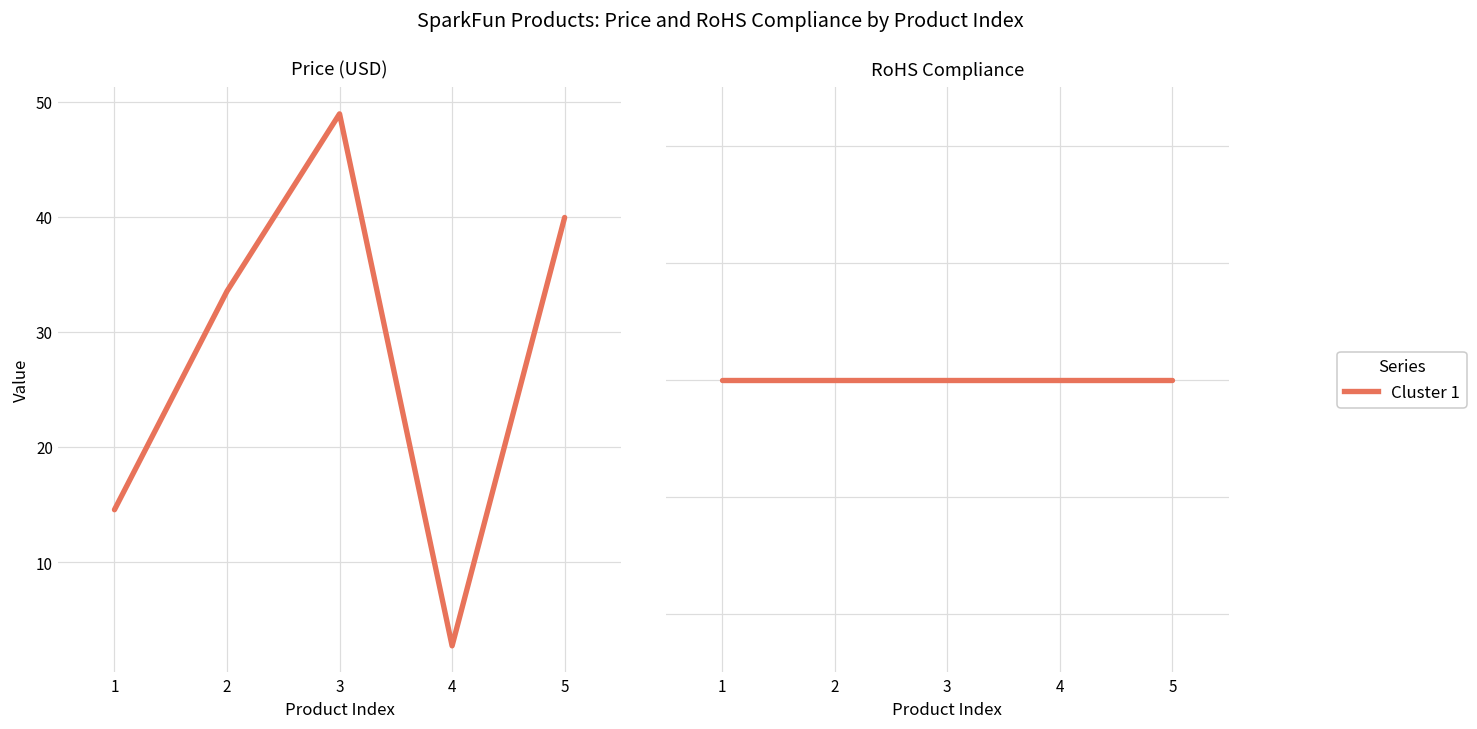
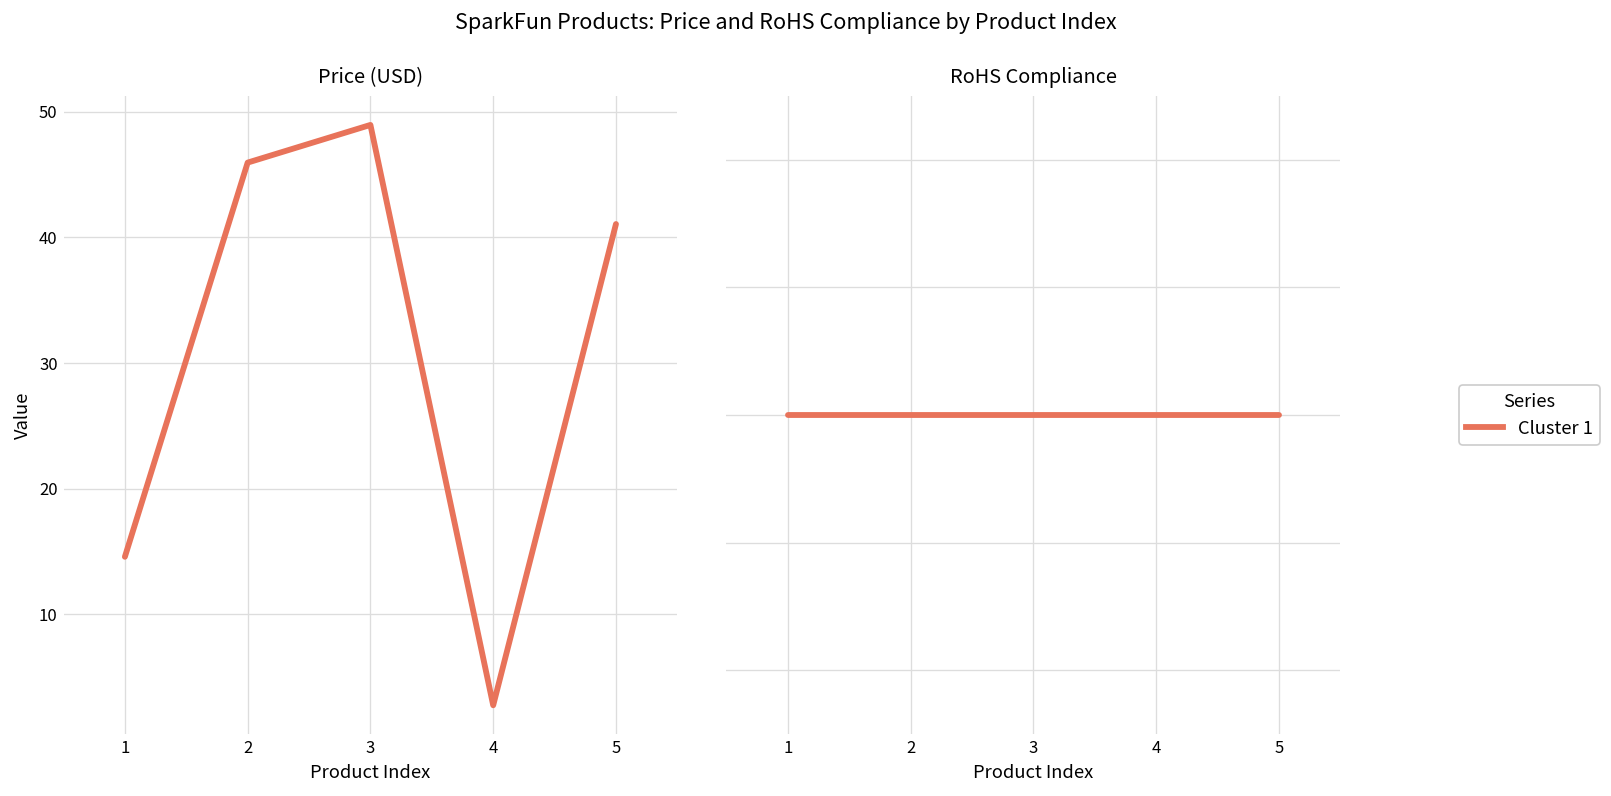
  {
    "Price (USD)": {
      "1": 14.6,
-     "2": 33.6,
+     "2": 46.0,
      "3": 49.0,
      "4": 2.8,
-     "5": 40.0
+     "5": 41.1
    }
  }
